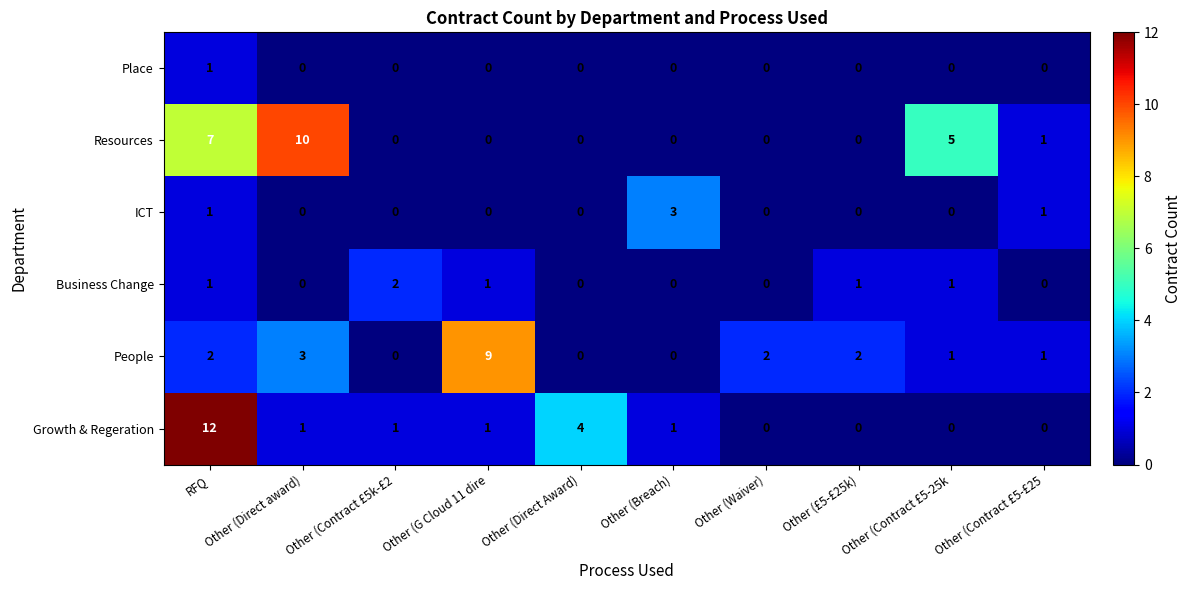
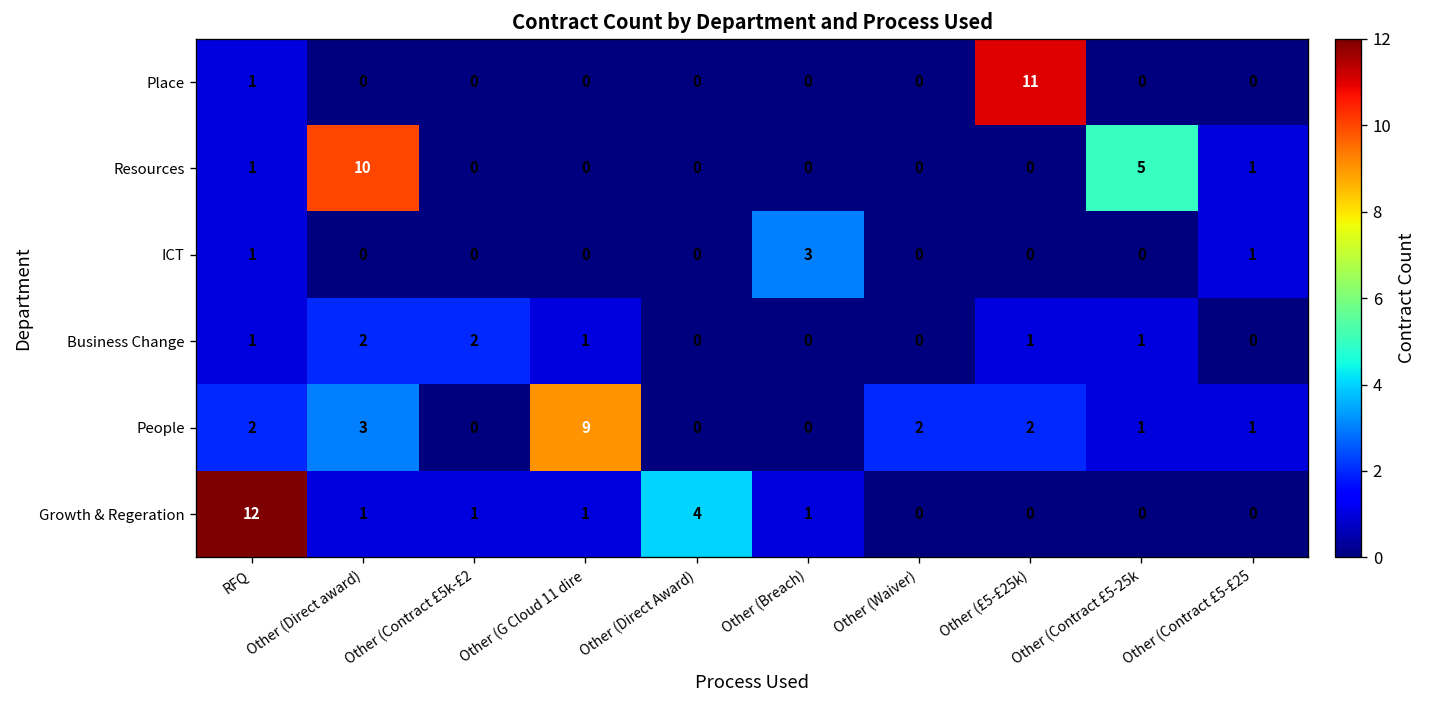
  {
    "Place": {
      "RFQ": 1,
      "Other (Direct award)": 0,
      "Other (Contract £5k-£2": 0,
      "Other (G Cloud 11 dire": 0,
      "Other (Direct Award)": 0,
      "Other (Breach)": 0,
      "Other (Waiver)": 0,
-     "Other (£5-£25k)": 0,
+     "Other (£5-£25k)": 11,
      "Other (Contract £5-25k": 0,
      "Other (Contract £5-£25": 0
    },
    "Resources": {
-     "RFQ": 7,
+     "RFQ": 1,
      "Other (Direct award)": 10,
      "Other (Contract £5k-£2": 0,
      "Other (G Cloud 11 dire": 0,
      "Other (Direct Award)": 0,
      "Other (Breach)": 0,
      "Other (Waiver)": 0,
      "Other (£5-£25k)": 0,
      "Other (Contract £5-25k": 5,
      "Other (Contract £5-£25": 1
    },
    "ICT": {
      "RFQ": 1,
      "Other (Direct award)": 0,
      "Other (Contract £5k-£2": 0,
      "Other (G Cloud 11 dire": 0,
      "Other (Direct Award)": 0,
      "Other (Breach)": 3,
      "Other (Waiver)": 0,
      "Other (£5-£25k)": 0,
      "Other (Contract £5-25k": 0,
      "Other (Contract £5-£25": 1
    },
    "Business Change": {
      "RFQ": 1,
-     "Other (Direct award)": 0,
+     "Other (Direct award)": 2,
      "Other (Contract £5k-£2": 2,
      "Other (G Cloud 11 dire": 1,
      "Other (Direct Award)": 0,
      "Other (Breach)": 0,
      "Other (Waiver)": 0,
      "Other (£5-£25k)": 1,
      "Other (Contract £5-25k": 1,
      "Other (Contract £5-£25": 0
    },
    "People": {
      "RFQ": 2,
      "Other (Direct award)": 3,
      "Other (Contract £5k-£2": 0,
      "Other (G Cloud 11 dire": 9,
      "Other (Direct Award)": 0,
      "Other (Breach)": 0,
      "Other (Waiver)": 2,
      "Other (£5-£25k)": 2,
      "Other (Contract £5-25k": 1,
      "Other (Contract £5-£25": 1
    },
    "Growth & Regeration": {
      "RFQ": 12,
      "Other (Direct award)": 1,
      "Other (Contract £5k-£2": 1,
      "Other (G Cloud 11 dire": 1,
      "Other (Direct Award)": 4,
      "Other (Breach)": 1,
      "Other (Waiver)": 0,
      "Other (£5-£25k)": 0,
      "Other (Contract £5-25k": 0,
      "Other (Contract £5-£25": 0
    }
  }
